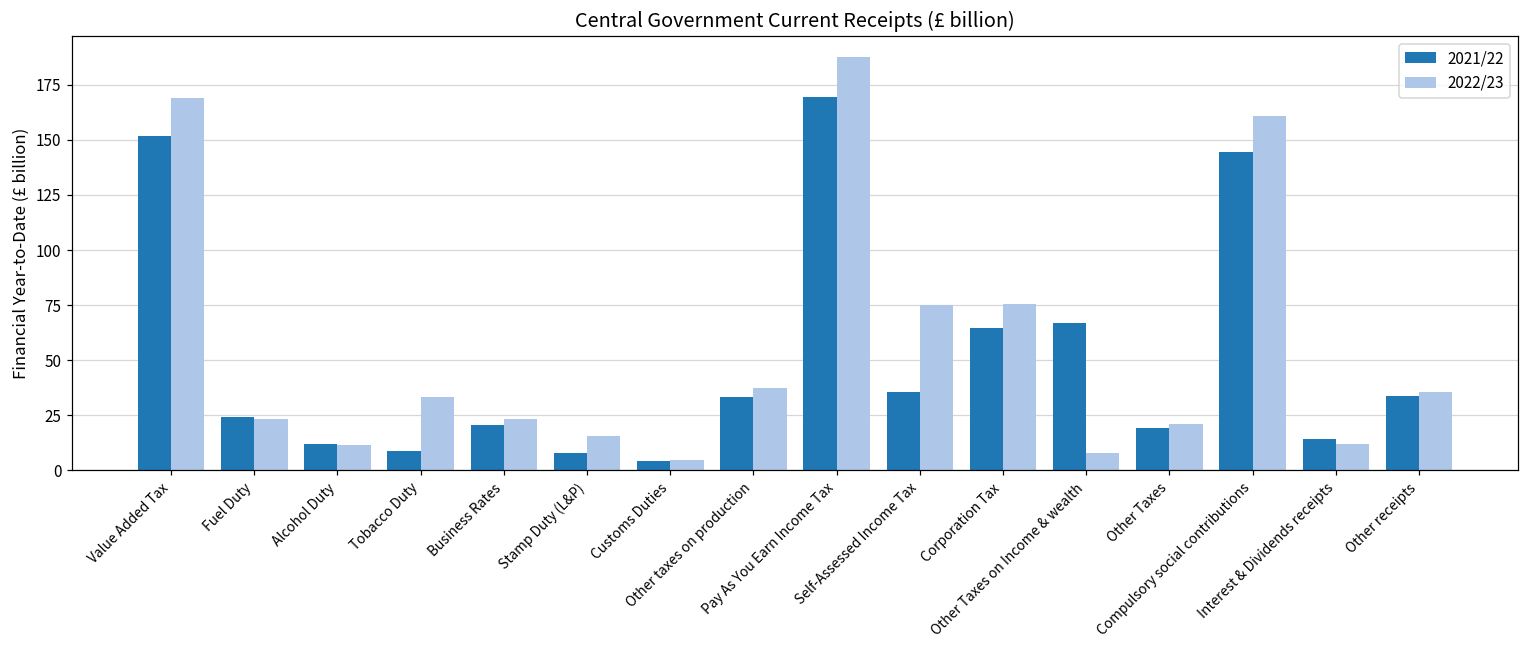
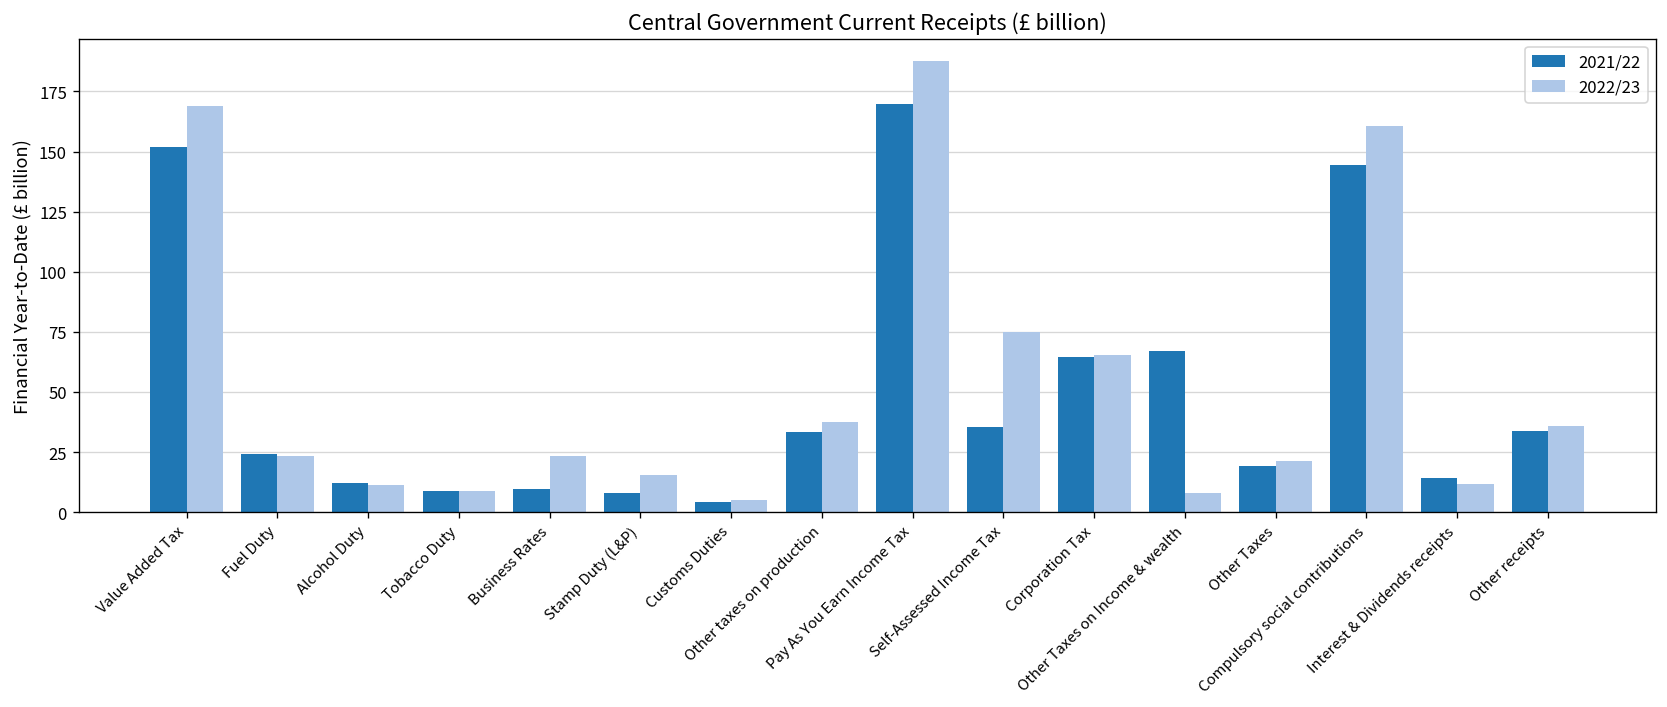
  {
    "2021/22": {
      "Value Added Tax": 152,
      "Fuel Duty": 24,
      "Alcohol Duty": 12,
      "Tobacco Duty": 9,
-     "Business Rates": 21,
+     "Business Rates": 10,
      "Stamp Duty (L&P)": 8,
      "Customs Duties": 4,
      "Other taxes on production": 33,
      "Pay As You Earn Income Tax": 170,
      "Self-Assessed Income Tax": 36,
      "Corporation Tax": 64,
      "Other Taxes on Income & wealth": 67,
      "Other Taxes": 19,
      "Compulsory social contributions": 144,
      "Interest & Dividends receipts": 14,
      "Other receipts": 34
    },
    "2022/23": {
      "Value Added Tax": 169,
      "Fuel Duty": 23,
      "Alcohol Duty": 11,
-     "Tobacco Duty": 34,
+     "Tobacco Duty": 9,
      "Business Rates": 24,
      "Stamp Duty (L&P)": 16,
      "Customs Duties": 5,
      "Other taxes on production": 37,
      "Pay As You Earn Income Tax": 188,
      "Self-Assessed Income Tax": 75,
-     "Corporation Tax": 76,
+     "Corporation Tax": 66,
      "Other Taxes on Income & wealth": 8,
      "Other Taxes": 21,
      "Compulsory social contributions": 161,
      "Interest & Dividends receipts": 12,
      "Other receipts": 36
    }
  }
